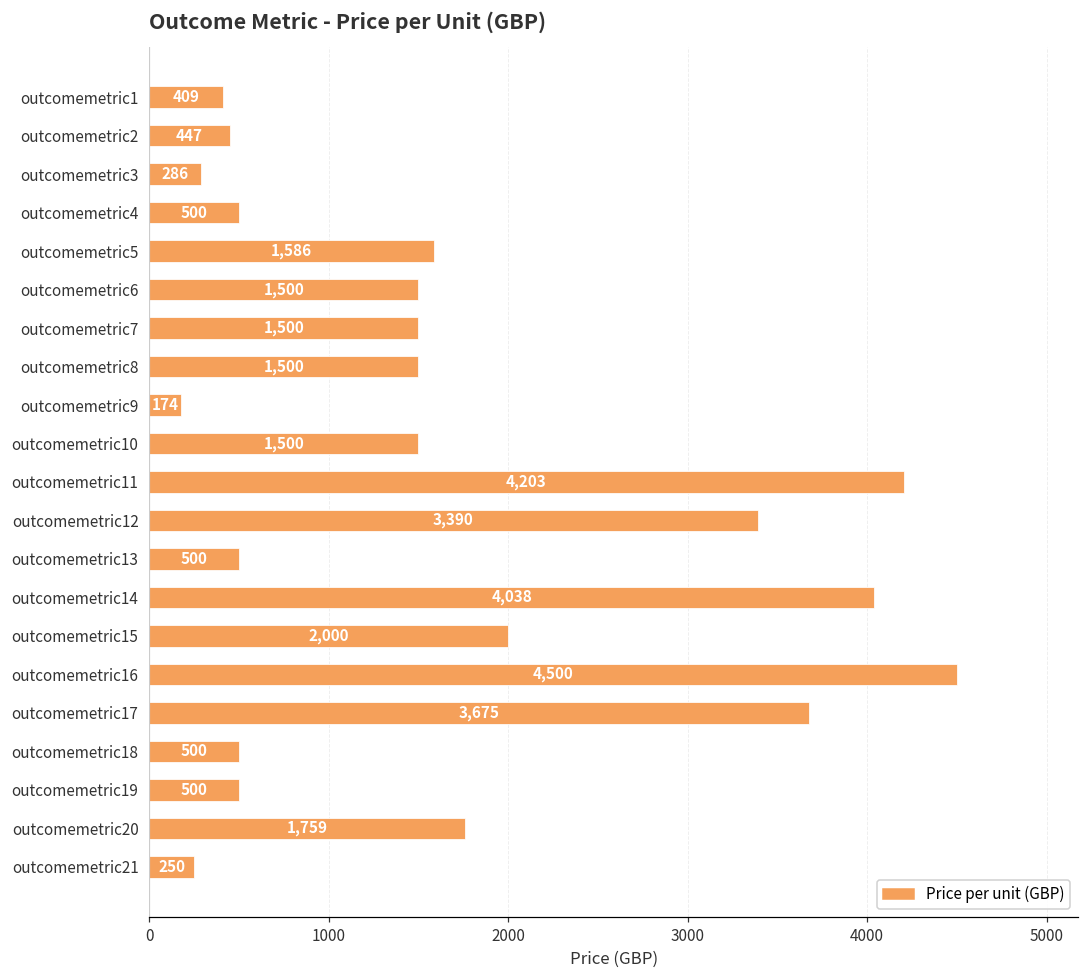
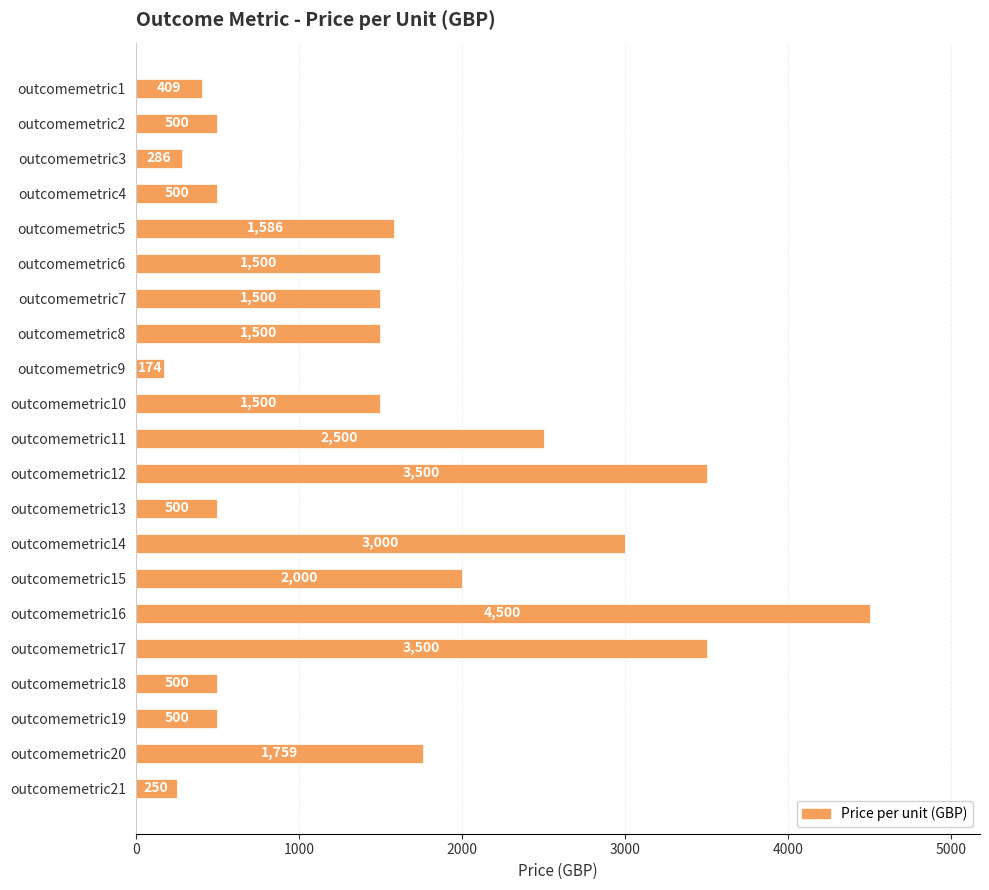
  {
    "outcomemetric1": "409",
-   "outcomemetric2": "447",
+   "outcomemetric2": "500",
    "outcomemetric3": "286",
    "outcomemetric4": "500",
    "outcomemetric5": "1,586",
    "outcomemetric6": "1,500",
    "outcomemetric7": "1,500",
    "outcomemetric8": "1,500",
    "outcomemetric9": "174",
    "outcomemetric10": "1,500",
-   "outcomemetric11": "4,203",
-   "outcomemetric12": "3,390",
+   "outcomemetric11": "2,500",
+   "outcomemetric12": "3,500",
    "outcomemetric13": "500",
-   "outcomemetric14": "4,038",
+   "outcomemetric14": "3,000",
    "outcomemetric15": "2,000",
    "outcomemetric16": "4,500",
-   "outcomemetric17": "3,675",
+   "outcomemetric17": "3,500",
    "outcomemetric18": "500",
    "outcomemetric19": "500",
    "outcomemetric20": "1,759",
    "outcomemetric21": "250"
  }
